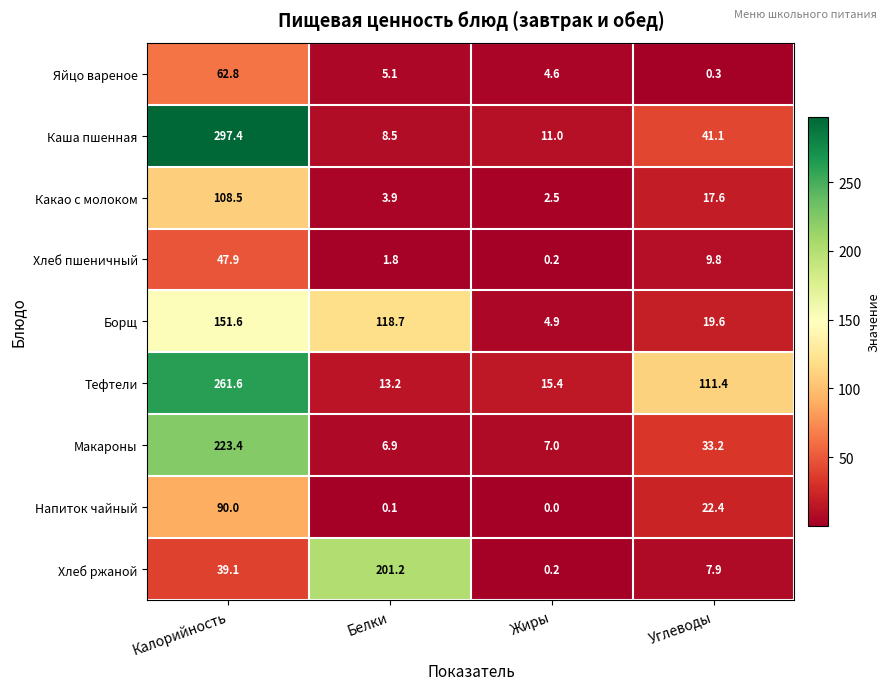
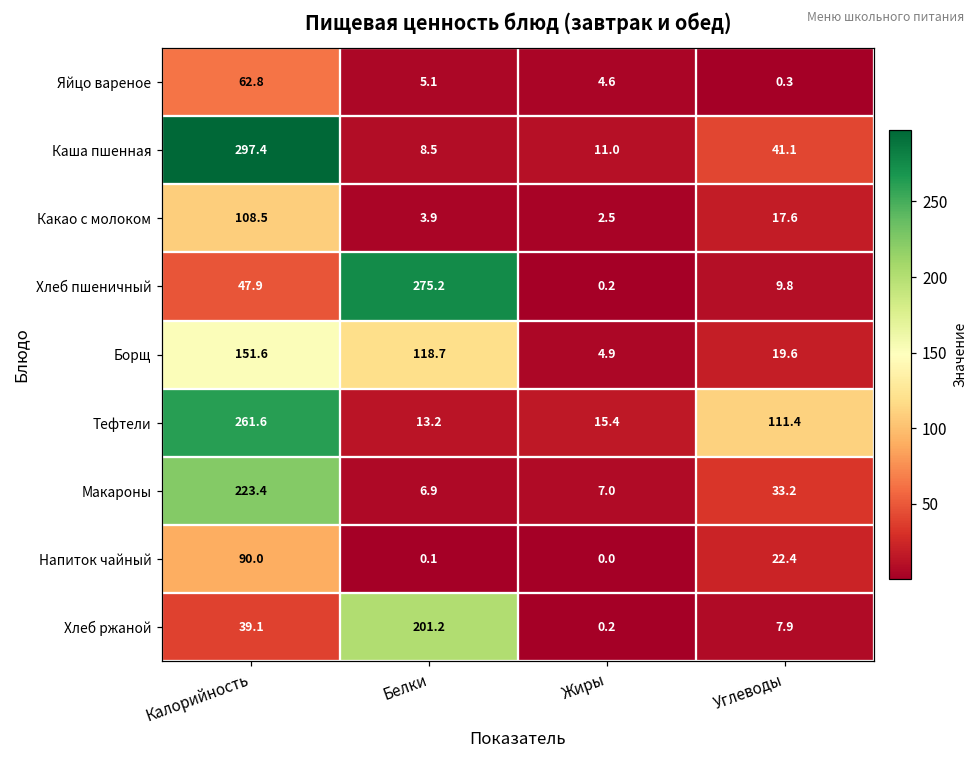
  {
    "Яйцо вареное": {
      "Калорийность": 62.8,
      "Белки": 5.1,
      "Жиры": 4.6,
      "Углеводы": 0.3
    },
    "Каша пшенная": {
      "Калорийность": 297.4,
      "Белки": 8.5,
      "Жиры": 11.0,
      "Углеводы": 41.1
    },
    "Какао с молоком": {
      "Калорийность": 108.5,
      "Белки": 3.9,
      "Жиры": 2.5,
      "Углеводы": 17.6
    },
    "Хлеб пшеничный": {
      "Калорийность": 47.9,
-     "Белки": 1.8,
+     "Белки": 275.2,
      "Жиры": 0.2,
      "Углеводы": 9.8
    },
    "Борщ": {
      "Калорийность": 151.6,
      "Белки": 118.7,
      "Жиры": 4.9,
      "Углеводы": 19.6
    },
    "Тефтели": {
      "Калорийность": 261.6,
      "Белки": 13.2,
      "Жиры": 15.4,
      "Углеводы": 111.4
    },
    "Макароны": {
      "Калорийность": 223.4,
      "Белки": 6.9,
      "Жиры": 7.0,
      "Углеводы": 33.2
    },
    "Напиток чайный": {
      "Калорийность": 90.0,
      "Белки": 0.1,
      "Жиры": 0.0,
      "Углеводы": 22.4
    },
    "Хлеб ржаной": {
      "Калорийность": 39.1,
      "Белки": 201.2,
      "Жиры": 0.2,
      "Углеводы": 7.9
    }
  }
